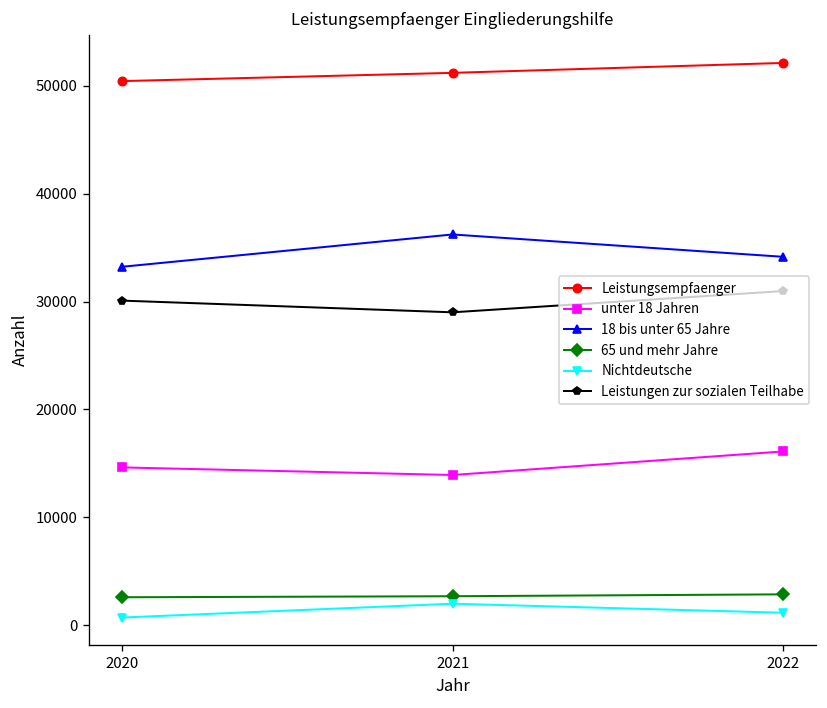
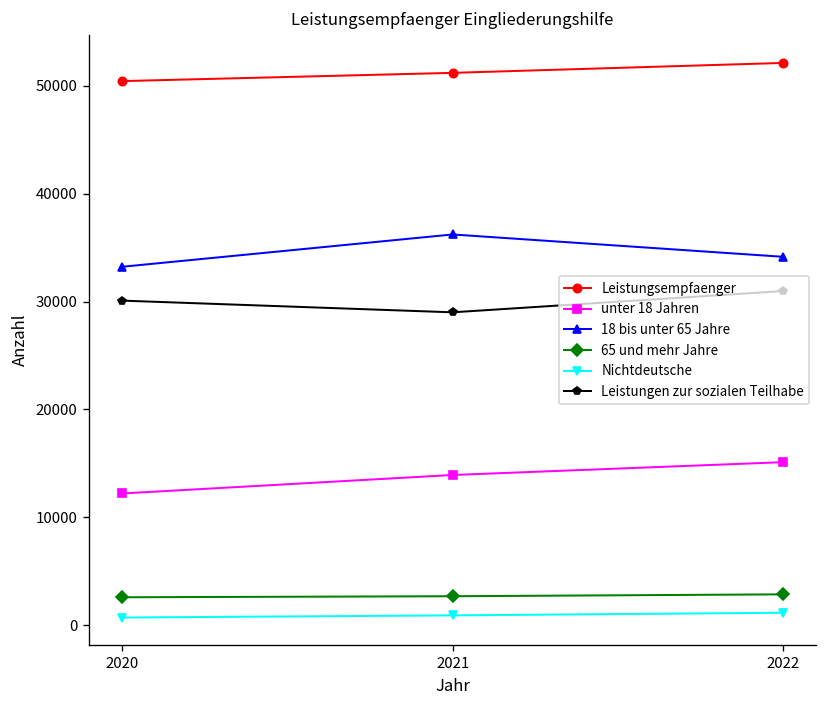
  {
    "Leistungsempfaenger": {
      "2020": 50000,
      "2021": 51000,
      "2022": 52000
    },
    "unter 18 Jahren": {
-     "2020": 15000,
+     "2020": 12000,
      "2021": 14000,
-     "2022": 16000
+     "2022": 15000
    },
    "18 bis unter 65 Jahre": {
      "2020": 33000,
      "2021": 36000,
      "2022": 34000
    },
    "65 und mehr Jahre": {
      "2020": 3000,
      "2021": 3000,
      "2022": 3000
    },
    "Nichtdeutsche": {
      "2020": 1000,
-     "2021": 2000,
+     "2021": 1000,
      "2022": 1000
    },
    "Leistungen zur sozialen Teilhabe": {
      "2020": 30000,
      "2021": 29000
    }
  }
